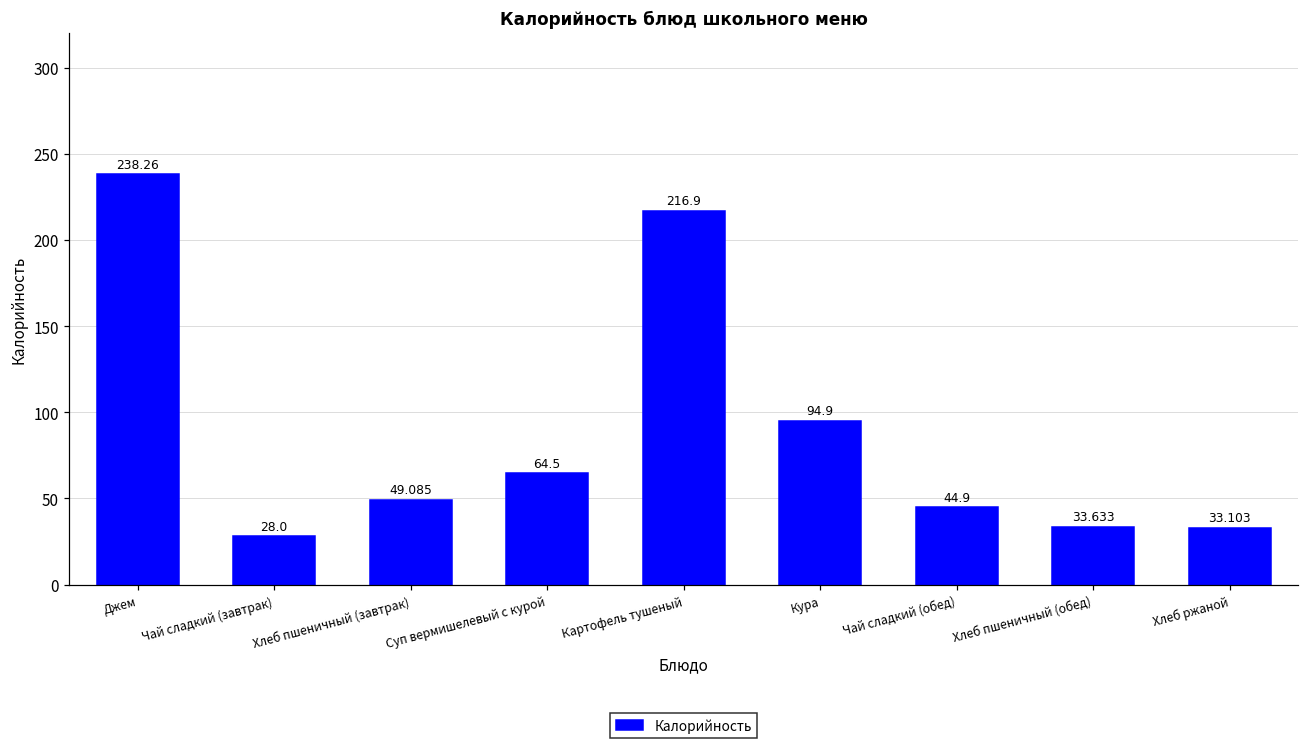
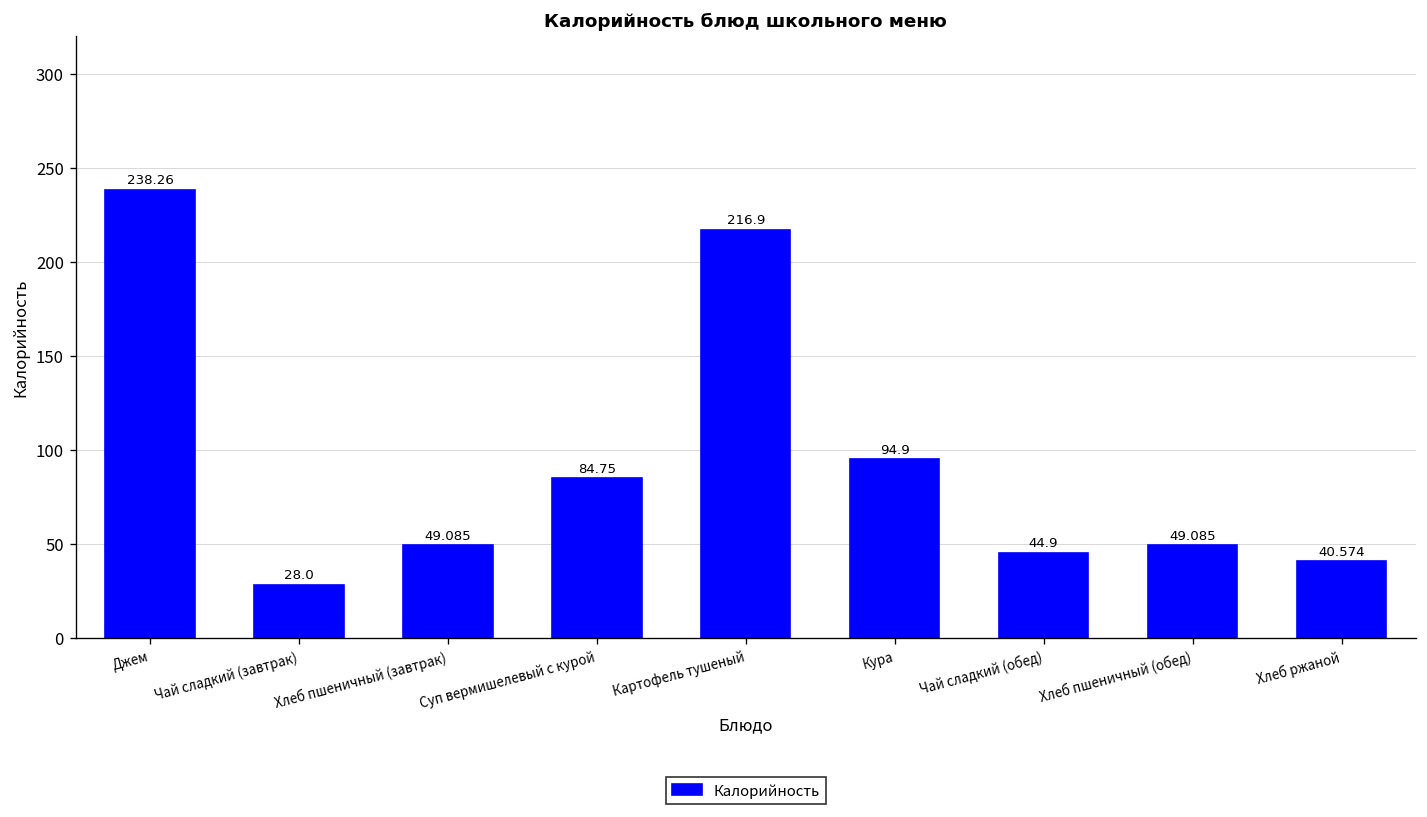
  {
    "Джем": 238.26,
    "Чай сладкий (завтрак)": 28.0,
    "Хлеб пшеничный (завтрак)": 49.085,
-   "Суп вермишелевый с курой": 64.5,
+   "Суп вермишелевый с курой": 84.75,
    "Картофель тушеный": 216.9,
    "Кура": 94.9,
    "Чай сладкий (обед)": 44.9,
-   "Хлеб пшеничный (обед)": 33.633,
-   "Хлеб ржаной": 33.103
+   "Хлеб пшеничный (обед)": 49.085,
+   "Хлеб ржаной": 40.574
  }
